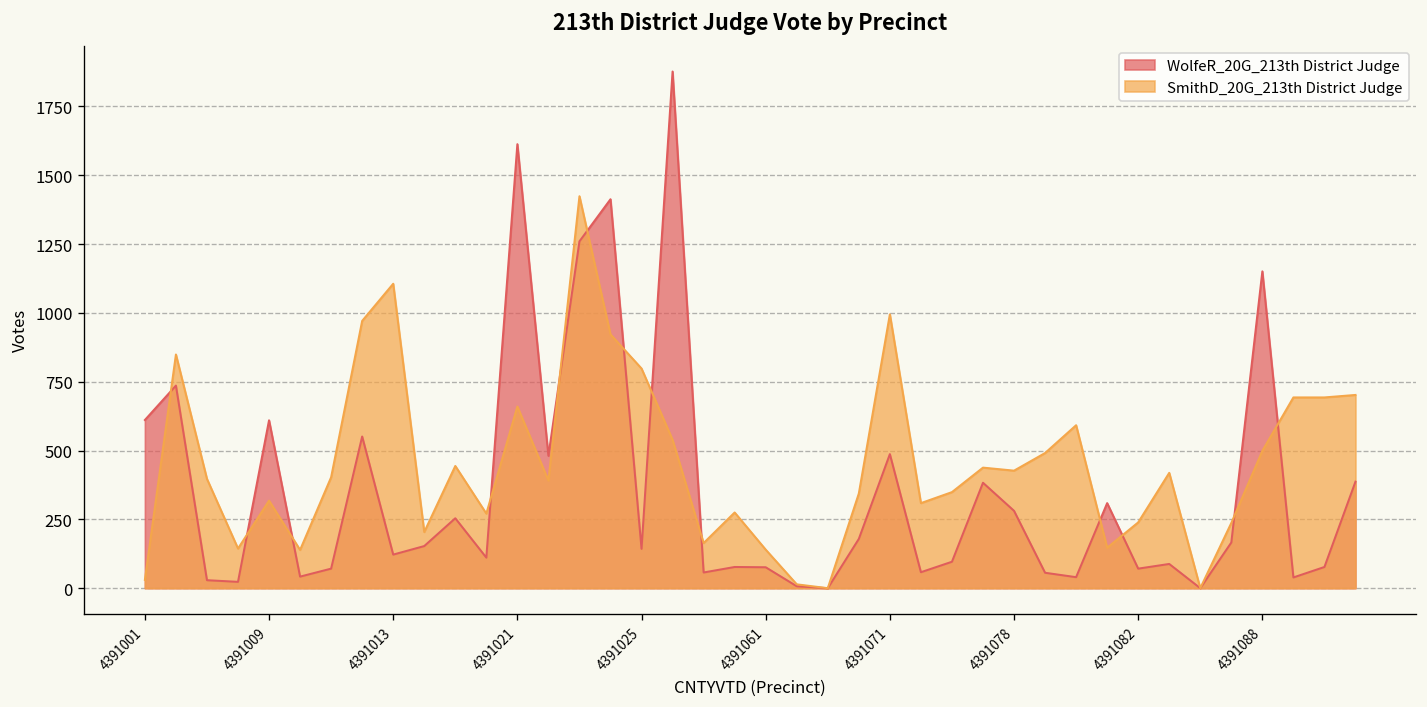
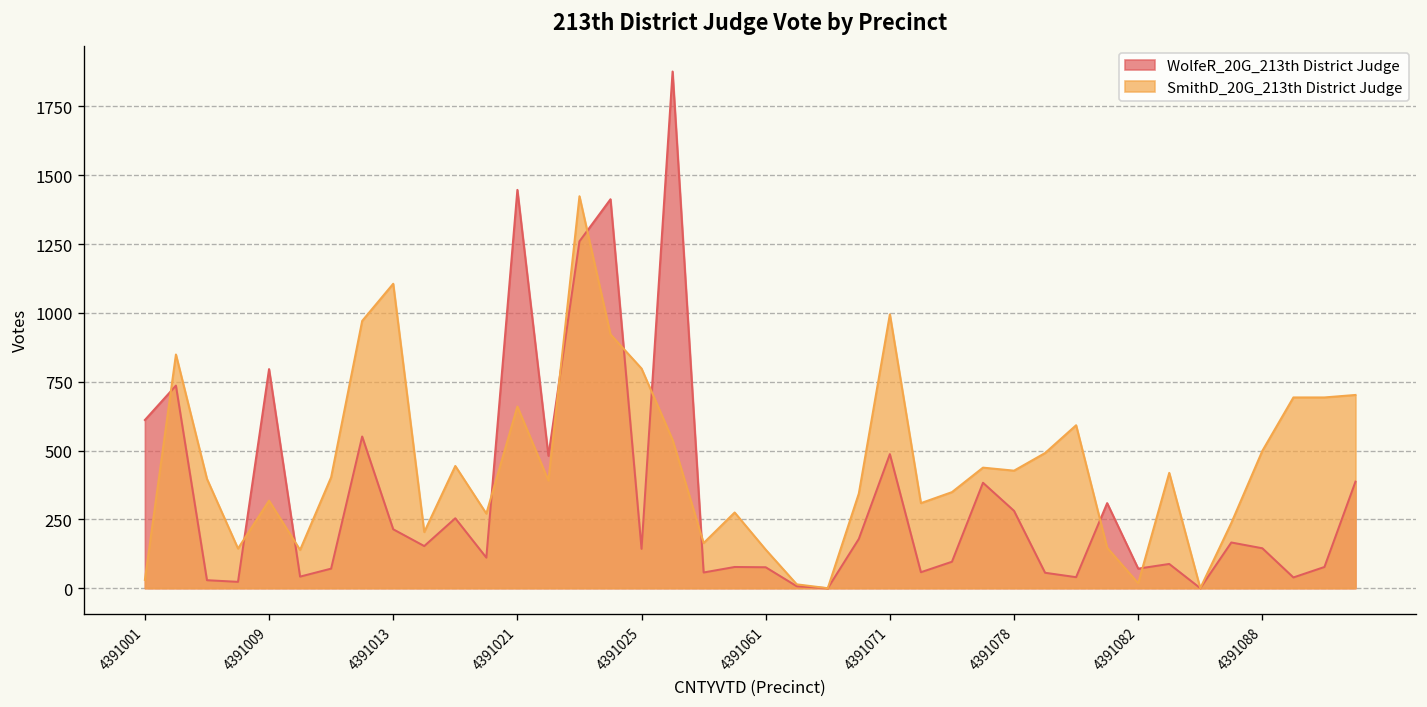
  {
    "WolfeR_20G_213th District Judge": {
      "4391001": 610,
-     "4391009": 610,
-     "4391013": 120,
-     "4391021": 1610,
+     "4391009": 800,
+     "4391013": 210,
+     "4391021": 1450,
      "4391025": 140,
      "4391061": 80,
      "4391071": 490,
      "4391078": 280,
      "4391082": 70,
-     "4391088": 1150
+     "4391088": 150
    },
    "SmithD_20G_213th District Judge": {
      "4391001": 30,
      "4391009": 320,
      "4391013": 1110,
      "4391021": 660,
      "4391025": 800,
      "4391061": 140,
      "4391071": 1000,
      "4391078": 430,
-     "4391082": 240,
+     "4391082": 20,
      "4391088": 500
    }
  }
